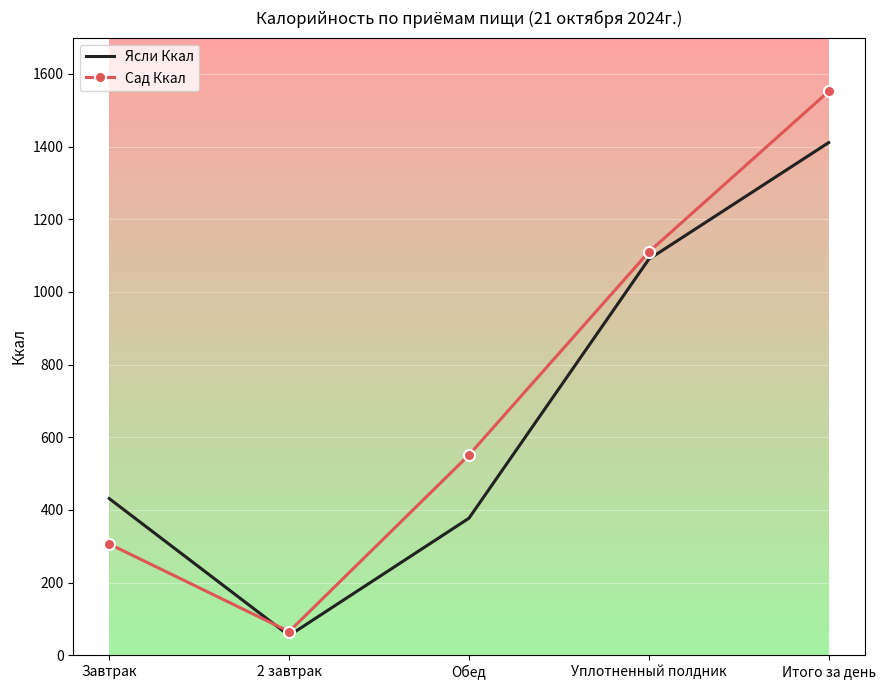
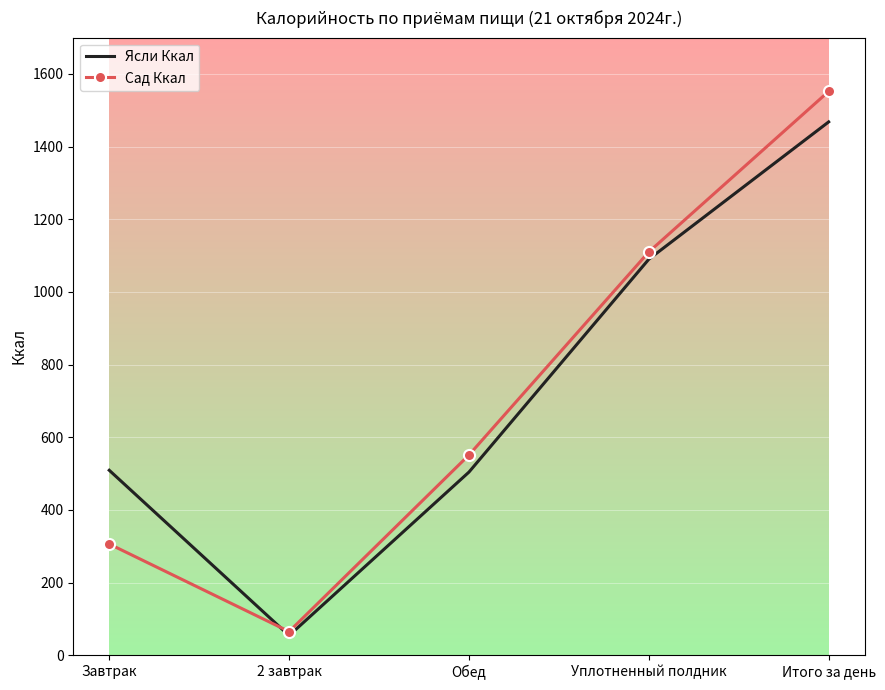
  {
    "Ясли Ккал": {
-     "Завтрак": 430,
+     "Завтрак": 510,
      "2 завтрак": 50,
-     "Обед": 380,
+     "Обед": 500,
      "Уплотненный полдник": 1090,
-     "Итого за день": 1410
+     "Итого за день": 1470
    },
    "Сад Ккал": {
      "Завтрак": 310,
      "2 завтрак": 70,
      "Обед": 550,
      "Уплотненный полдник": 1110,
      "Итого за день": 1550
    }
  }
